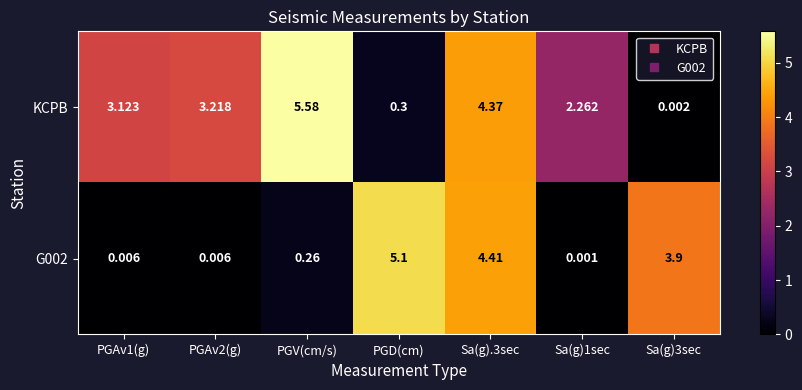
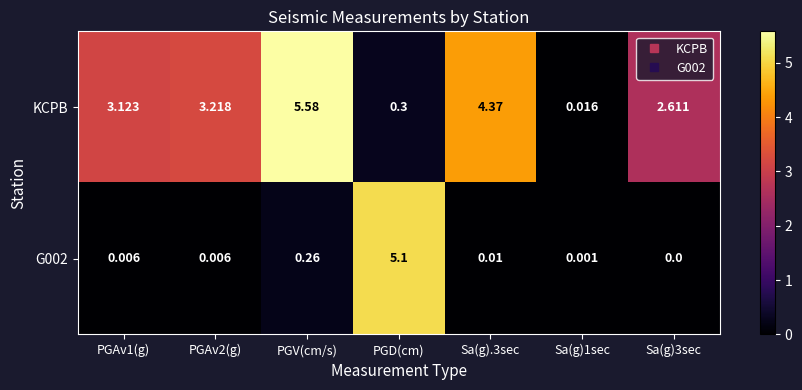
  {
    "KCPB": {
      "PGAv1(g)": 3.123,
      "PGAv2(g)": 3.218,
      "PGV(cm/s)": 5.58,
      "PGD(cm)": 0.3,
      "Sa(g).3sec": 4.37,
-     "Sa(g)1sec": 2.262,
-     "Sa(g)3sec": 0.002
+     "Sa(g)1sec": 0.016,
+     "Sa(g)3sec": 2.611
    },
    "G002": {
      "PGAv1(g)": 0.006,
      "PGAv2(g)": 0.006,
      "PGV(cm/s)": 0.26,
      "PGD(cm)": 5.1,
-     "Sa(g).3sec": 4.41,
+     "Sa(g).3sec": 0.01,
      "Sa(g)1sec": 0.001,
-     "Sa(g)3sec": 3.9
+     "Sa(g)3sec": 0.0
    }
  }
